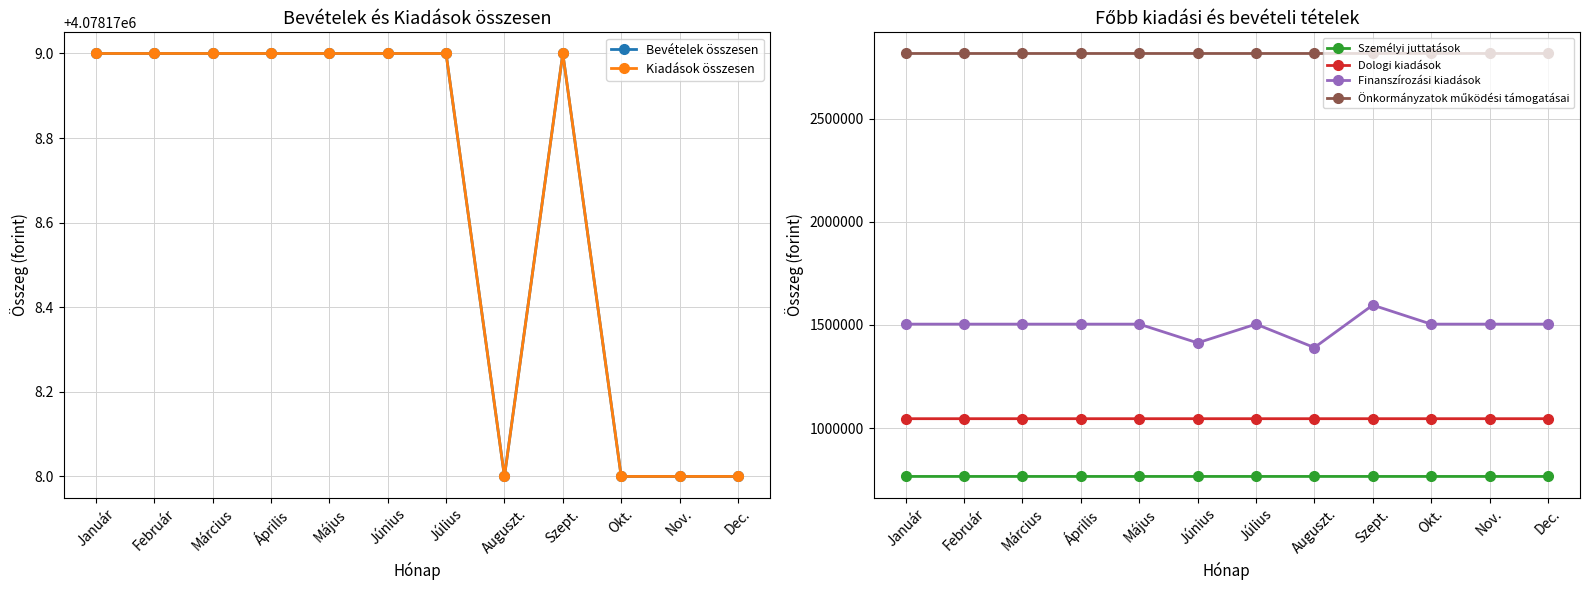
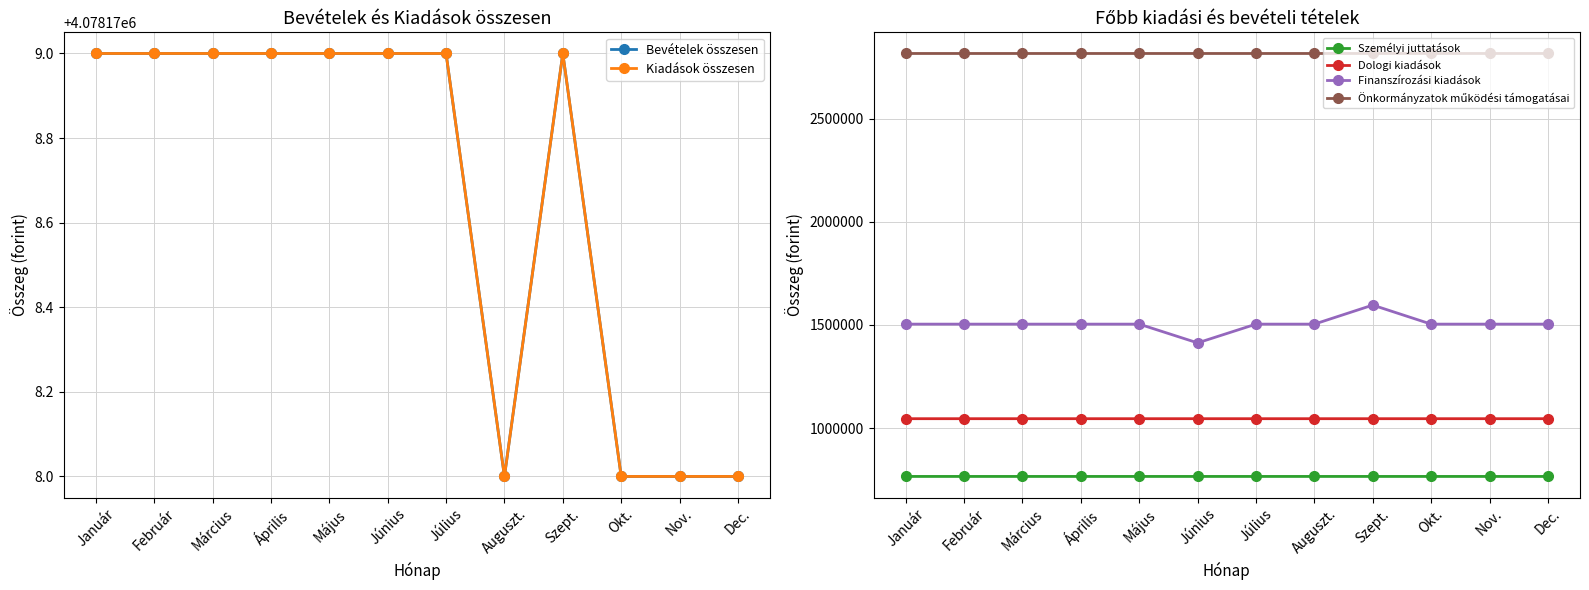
  {
    "Bevételek és Kiadások összesen": {
      "Január": 4078179.00,
      "Február": 4078179.00,
      "Március": 4078179.00,
      "Április": 4078179.00,
      "Május": 4078179.00,
      "Június": 4078179.00,
      "Július": 4078179.00,
      "Auguszt.": 4078178.00,
      "Szept.": 4078179.00,
      "Okt.": 4078178.00,
      "Nov.": 4078178.00,
      "Dec.": 4078178.00
    },
    "Főbb kiadási és bevételi tételek": {
      "Személyi juttatások": {
        "Január": 770000,
        "Február": 770000,
        "Március": 770000,
        "Április": 770000,
        "Május": 770000,
        "Június": 770000,
        "Július": 770000,
        "Auguszt.": 770000,
        "Szept.": 770000,
        "Okt.": 770000,
        "Nov.": 770000,
        "Dec.": 770000
      },
      "Dologi kiadások": {
        "Január": 1050000,
        "Február": 1050000,
        "Március": 1050000,
        "Április": 1050000,
        "Május": 1050000,
        "Június": 1050000,
        "Július": 1050000,
        "Auguszt.": 1050000,
        "Szept.": 1050000,
        "Okt.": 1050000,
        "Nov.": 1050000,
        "Dec.": 1050000
      },
      "Finanszírozási kiadások": {
        "Január": 1500000,
        "Február": 1500000,
        "Március": 1500000,
        "Április": 1500000,
        "Május": 1500000,
        "Június": 1410000,
        "Július": 1500000,
-       "Auguszt.": 1390000,
+       "Auguszt.": 1500000,
        "Szept.": 1600000,
        "Okt.": 1500000,
        "Nov.": 1500000,
        "Dec.": 1500000
      },
      "Önkormányzatok működési támogatásai": {
        "Január": 2820000,
        "Február": 2820000,
        "Március": 2820000,
        "Április": 2820000,
        "Május": 2820000,
        "Június": 2820000,
        "Július": 2820000,
        "Auguszt.": 2820000
      }
    }
  }
